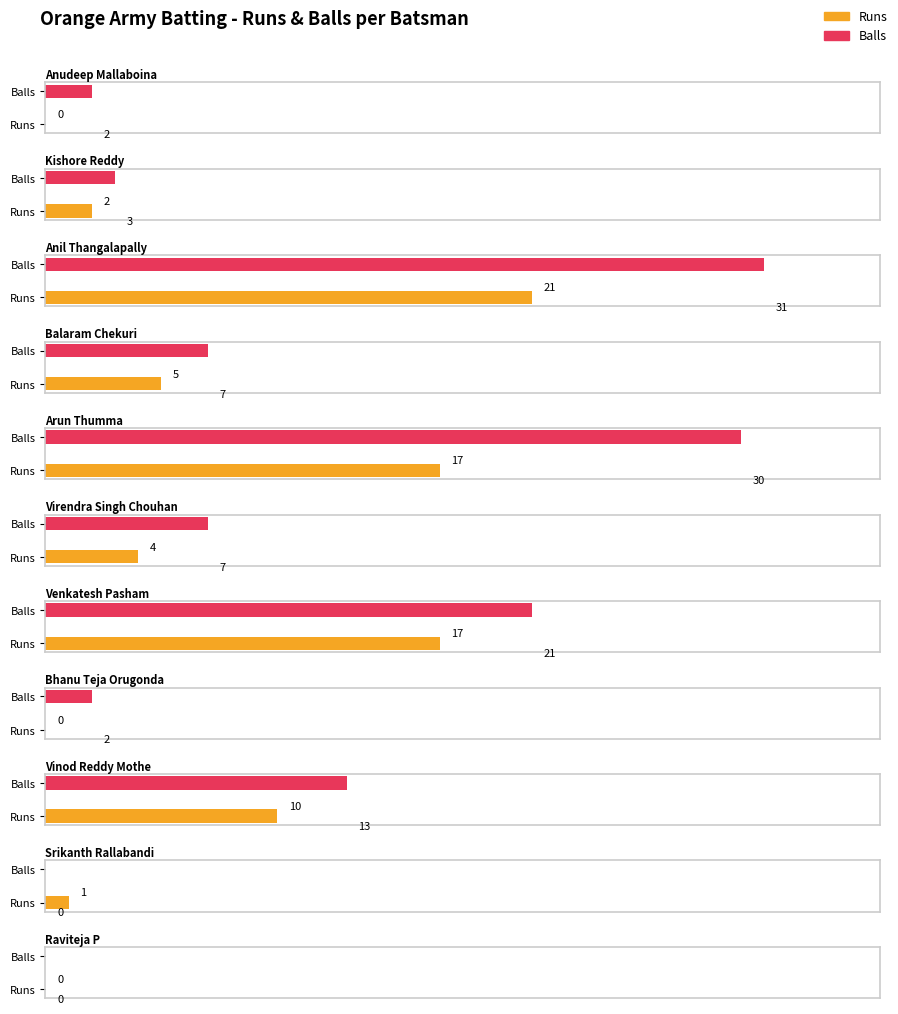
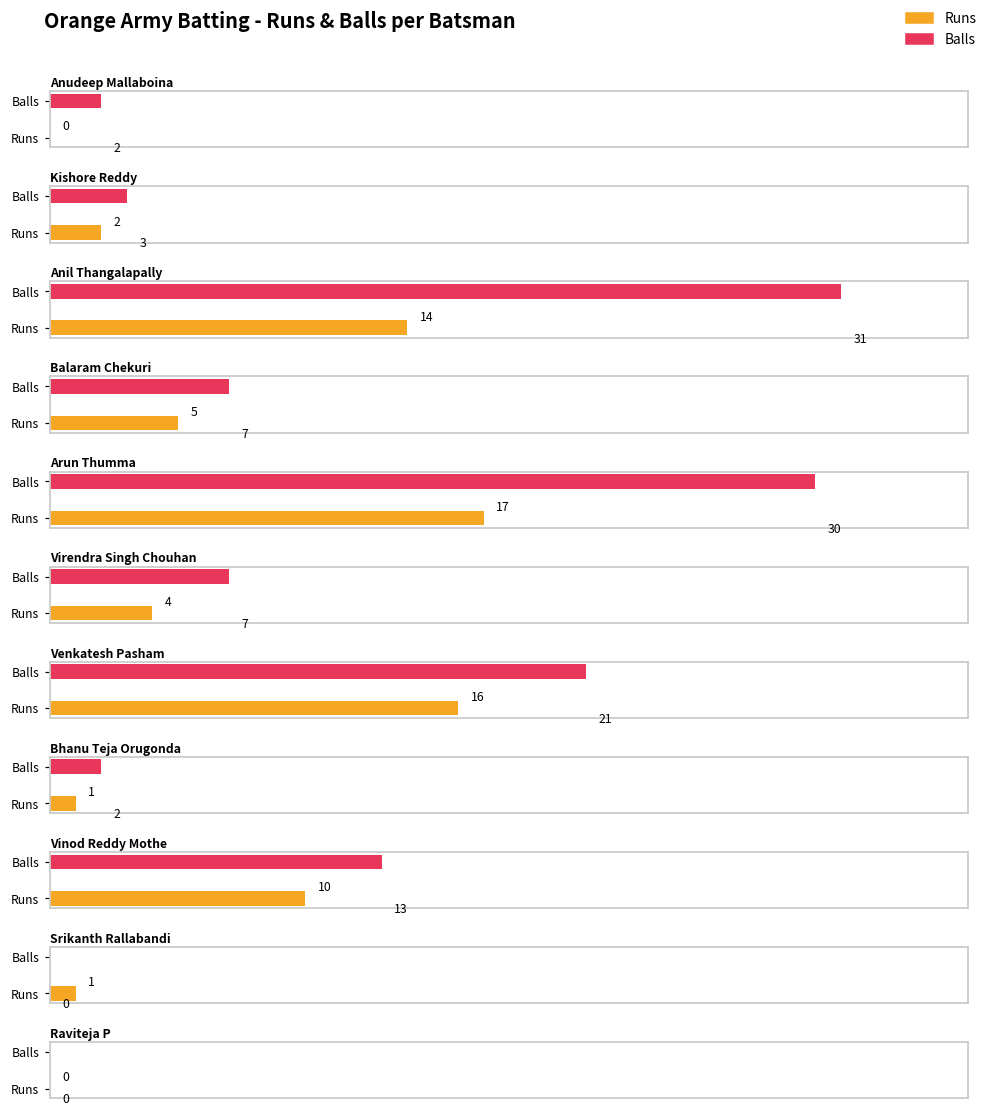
  {
    "Anudeep Mallaboina": {
      "Runs": 0
    },
    "Kishore Reddy": {
      "Runs": 2
    },
    "Anil Thangalapally": {
-     "Runs": 21
+     "Runs": 14
    },
    "Balaram Chekuri": {
      "Runs": 5
    },
    "Arun Thumma": {
      "Runs": 17
    },
    "Virendra Singh Chouhan": {
      "Runs": 4
    },
    "Venkatesh Pasham": {
-     "Runs": 17
+     "Runs": 16
    },
    "Bhanu Teja Orugonda": {
-     "Runs": 0
+     "Runs": 1
    },
    "Vinod Reddy Mothe": {
      "Runs": 10
    },
    "Srikanth Rallabandi": {
      "Runs": 1
    },
    "Raviteja P": {
      "Runs": 0
    }
  }
